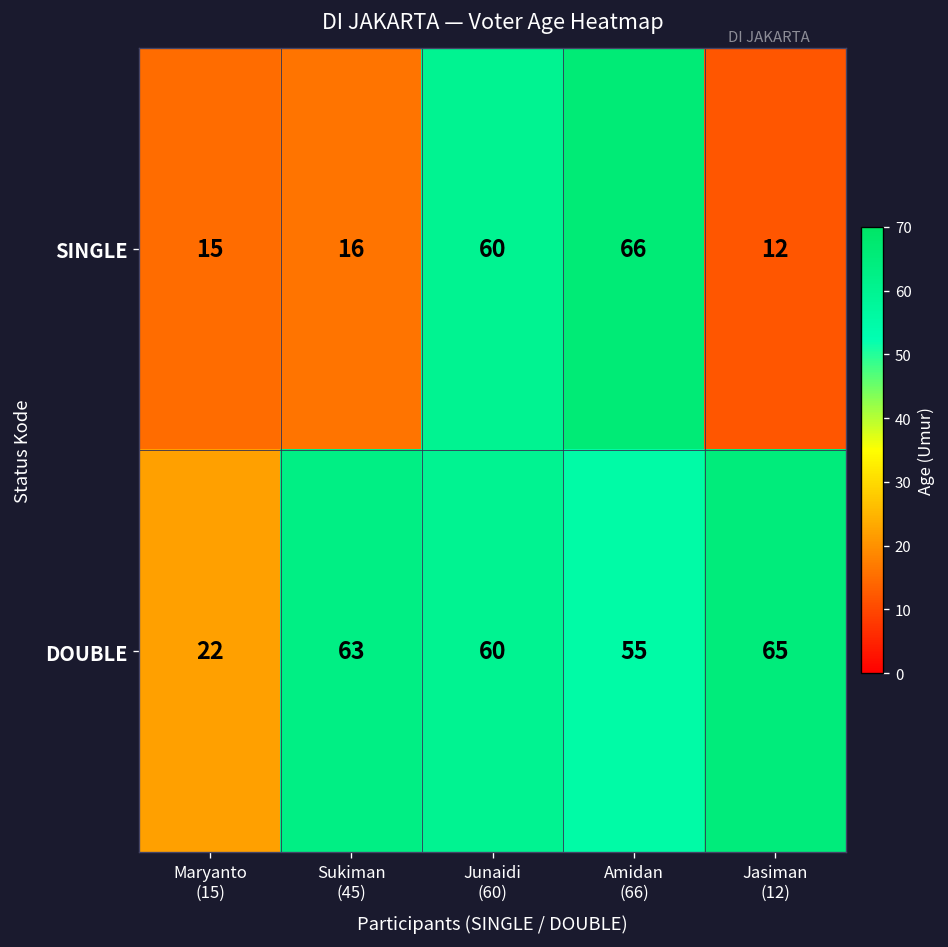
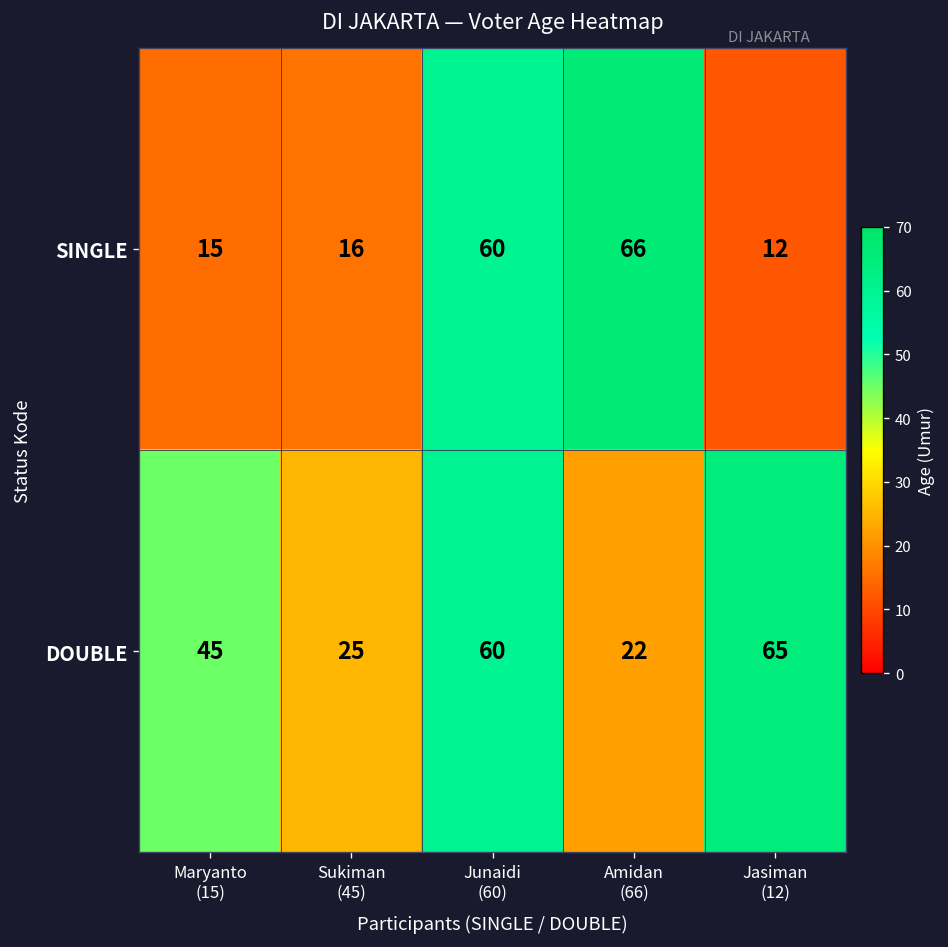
  {
    "SINGLE": {
      "Maryanto (15)": 15,
      "Sukiman (45)": 16,
      "Junaidi (60)": 60,
      "Amidan (66)": 66,
      "Jasiman (12)": 12
    },
    "DOUBLE": {
-     "Maryanto (15)": 22,
-     "Sukiman (45)": 63,
+     "Maryanto (15)": 45,
+     "Sukiman (45)": 25,
      "Junaidi (60)": 60,
-     "Amidan (66)": 55,
+     "Amidan (66)": 22,
      "Jasiman (12)": 65
    }
  }
